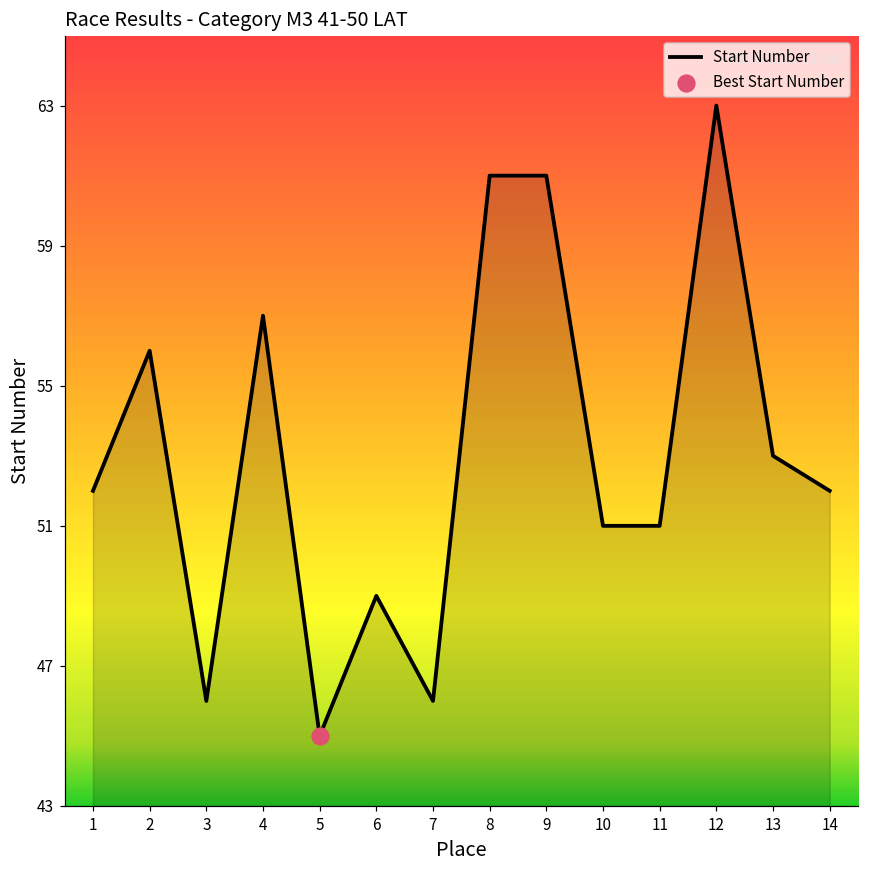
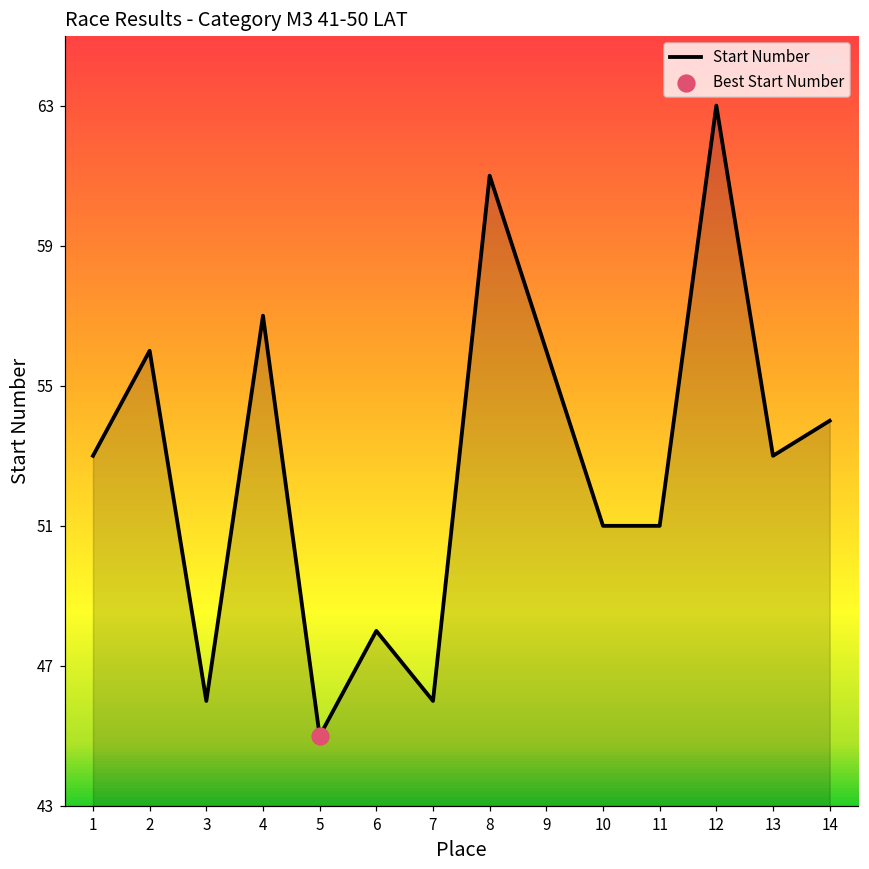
  {
    "Start Number": {
-     "1": 52,
+     "1": 53,
      "2": 56,
      "3": 46,
      "4": 57,
-     "6": 49,
+     "6": 48,
      "7": 46,
      "8": 61,
-     "9": 61,
+     "9": 56,
      "10": 51,
      "11": 51,
      "12": 63,
      "13": 53,
-     "14": 52
+     "14": 54
    }
  }
